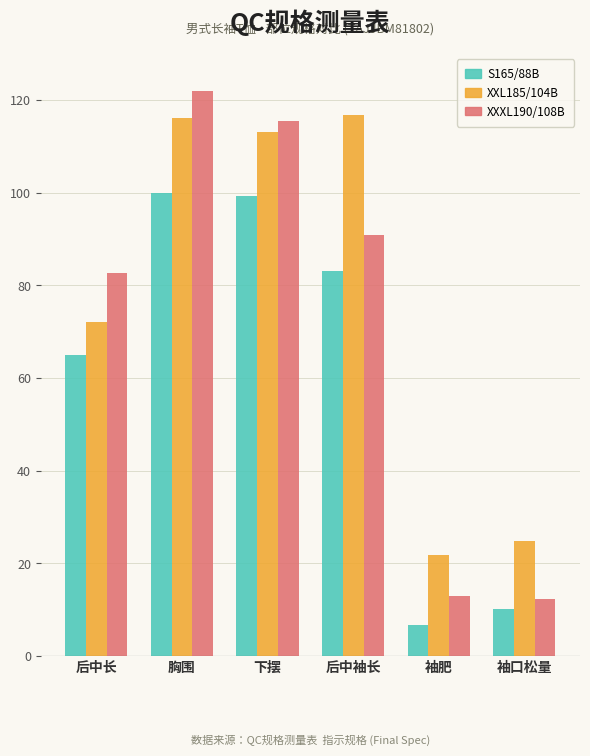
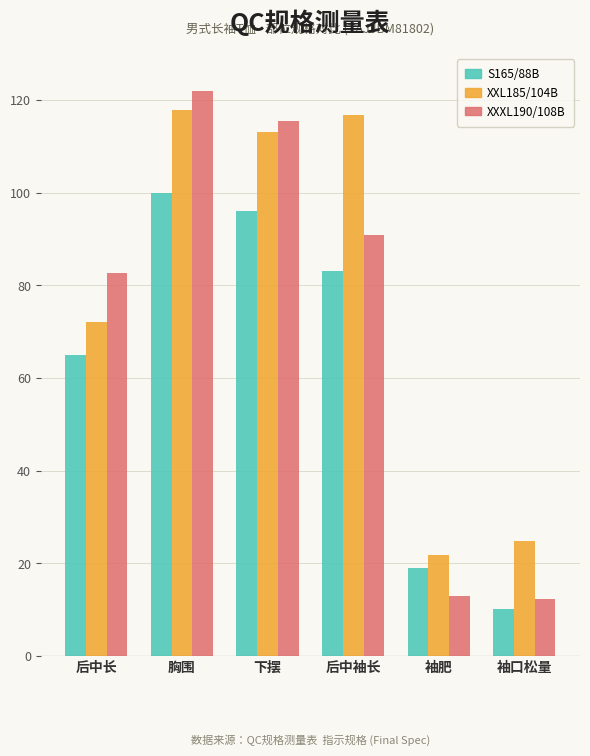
  {
    "S165/88B": {
      "后中长": 65,
      "胸围": 100,
-     "下摆": 99,
+     "下摆": 96,
      "后中袖长": 83,
-     "袖肥": 7,
+     "袖肥": 19,
      "袖口松量": 10
    },
    "XXL185/104B": {
      "后中长": 72,
-     "胸围": 116,
+     "胸围": 118,
      "下摆": 113,
      "后中袖长": 117,
      "袖肥": 22,
      "袖口松量": 25
    },
    "XXXL190/108B": {
      "后中长": 83,
      "胸围": 122,
      "下摆": 115,
      "后中袖长": 91,
      "袖肥": 13,
      "袖口松量": 12
    }
  }
